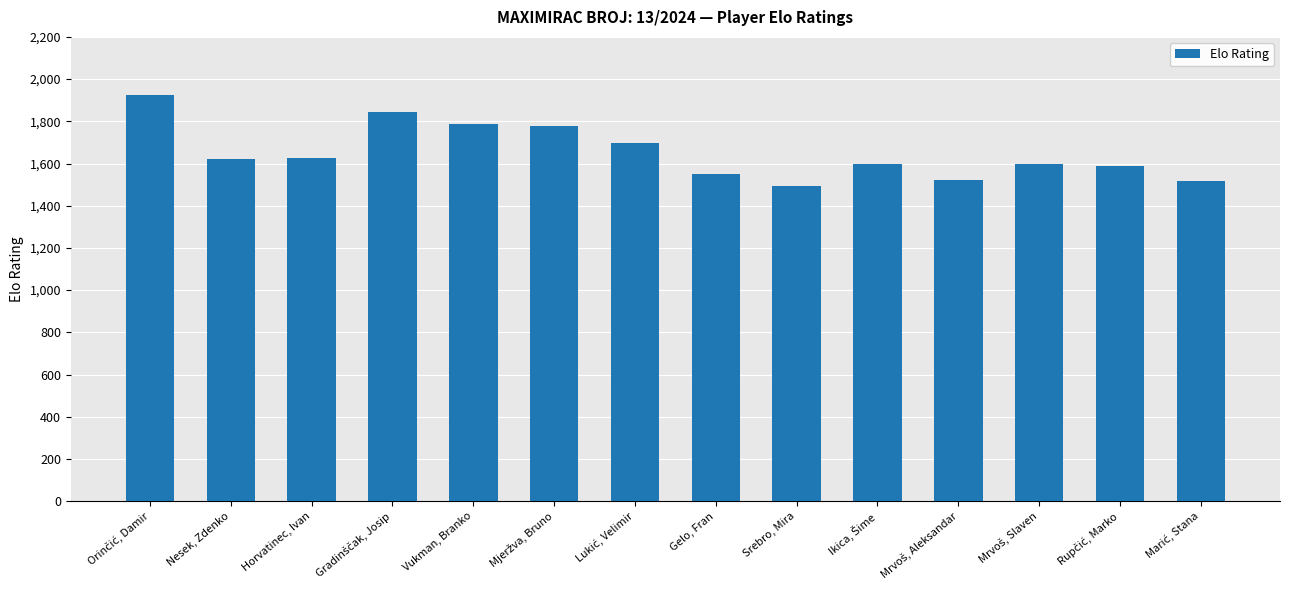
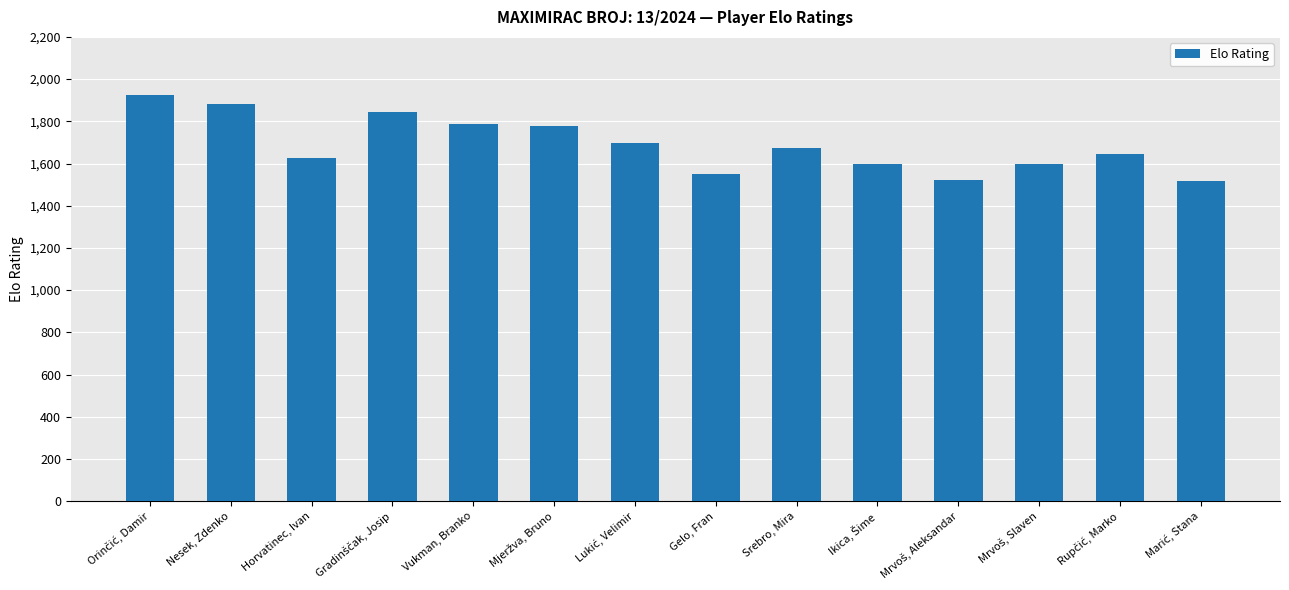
  {
    "Orinčić, Damir": "1,920",
-   "Nesek, Zdenko": "1,620",
+   "Nesek, Zdenko": "1,880",
    "Horvatinec, Ivan": "1,630",
    "Gradinščak, Josip": "1,840",
    "Vukman, Branko": "1,790",
    "Mjeržva, Bruno": "1,780",
    "Lukić, Velimir": "1,700",
    "Gelo, Fran": "1,550",
-   "Srebro, Mira": "1,490",
+   "Srebro, Mira": "1,670",
    "Ikica, Šime": "1,600",
    "Mrvoš, Aleksandar": "1,520",
    "Mrvoš, Slaven": "1,600",
-   "Rupčić, Marko": "1,590",
+   "Rupčić, Marko": "1,650",
    "Marić, Stana": "1,520"
  }
